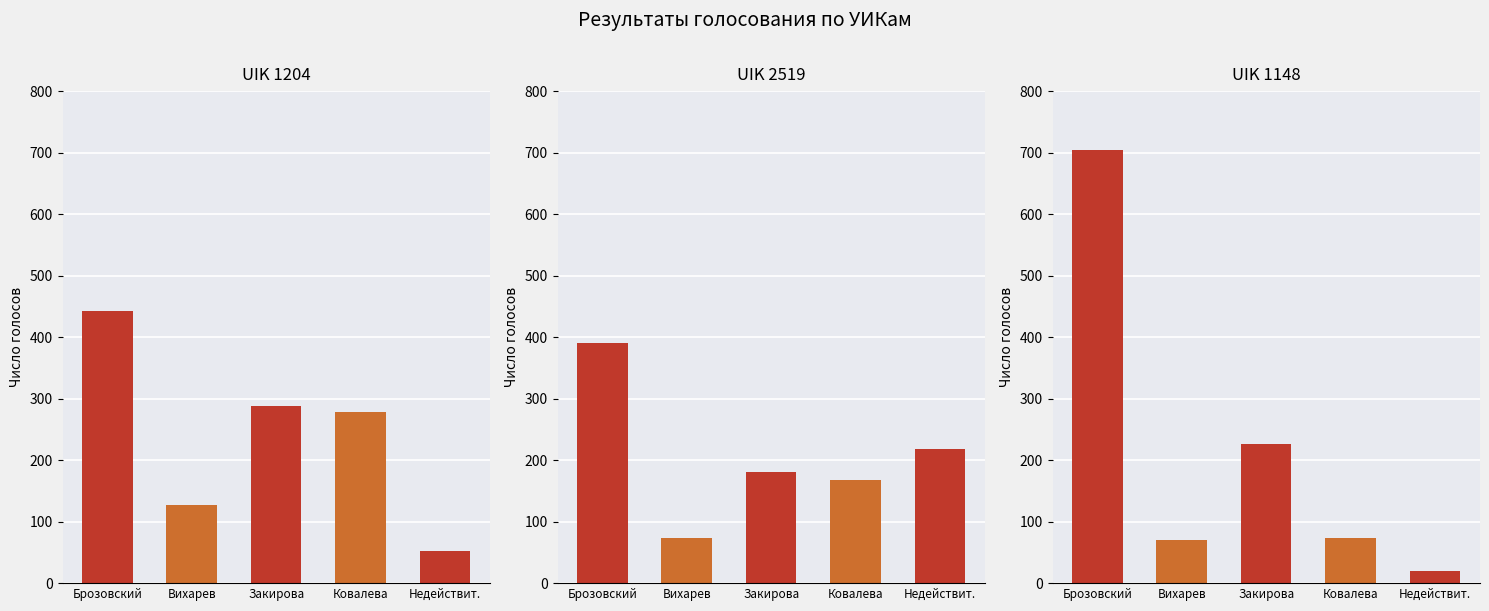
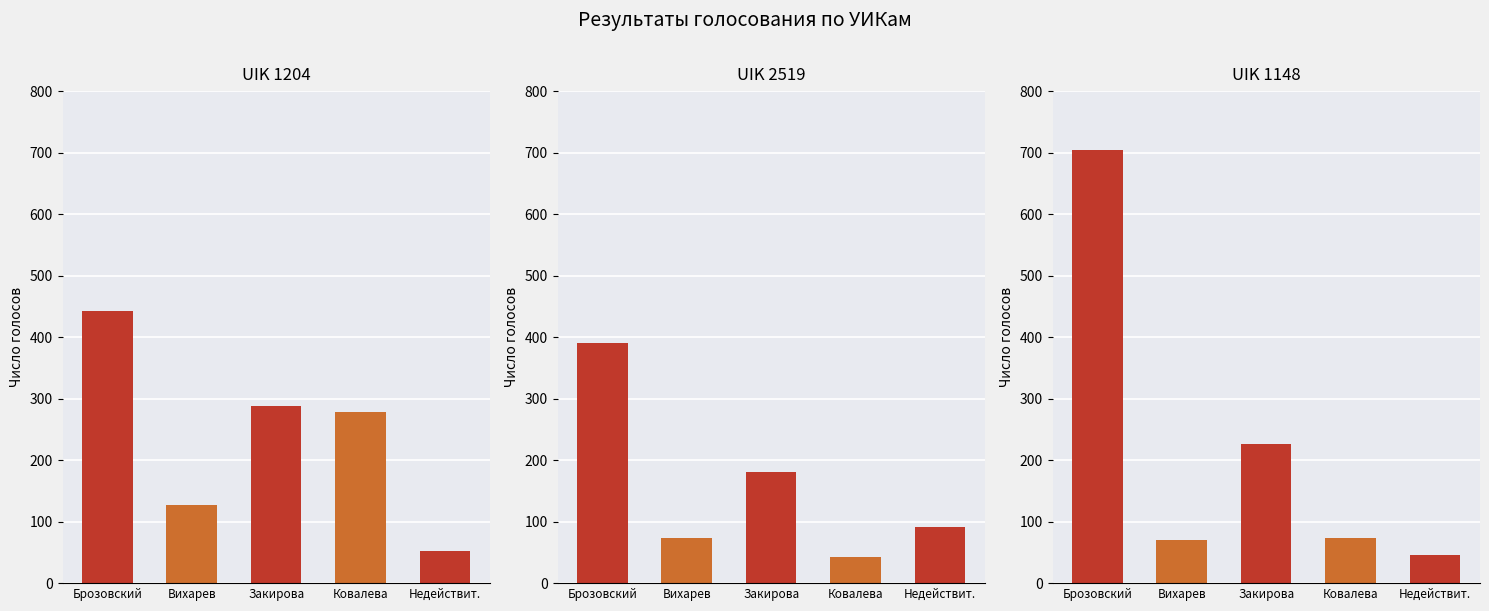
  {
    "UIK 1204": {
      "Брозовский": 440,
      "Вихарев": 130,
      "Закирова": 290,
      "Ковалева": 280,
      "Недействит.": 50
    },
    "UIK 2519": {
      "Брозовский": 390,
      "Вихарев": 70,
      "Закирова": 180,
-     "Ковалева": 170,
-     "Недействит.": 220
+     "Ковалева": 40,
+     "Недействит.": 90
    },
    "UIK 1148": {
      "Брозовский": 710,
      "Вихарев": 70,
      "Закирова": 230,
      "Ковалева": 70,
-     "Недействит.": 20
+     "Недействит.": 50
    }
  }
